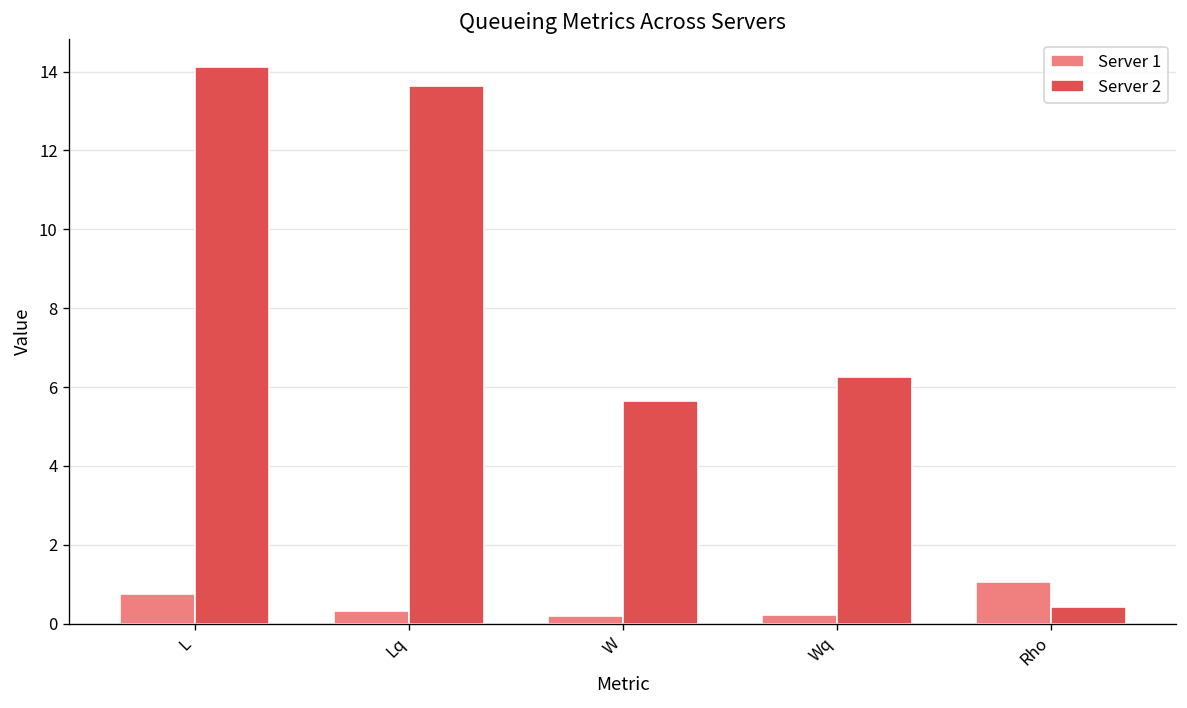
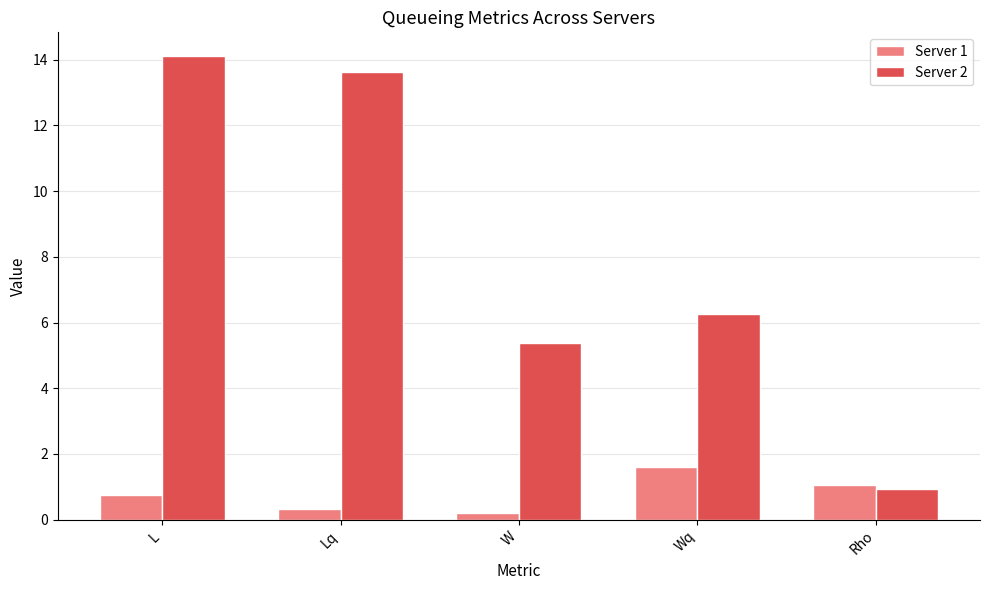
  {
    "Server 1": {
      "L": 0.8,
      "Lq": 0.3,
      "W": 0.2,
-     "Wq": 0.2,
+     "Wq": 1.6,
      "Rho": 1.0
    },
    "Server 2": {
      "L": 14.1,
      "Lq": 13.6,
-     "W": 5.7,
+     "W": 5.4,
      "Wq": 6.3,
-     "Rho": 0.4
+     "Rho": 0.9
    }
  }
